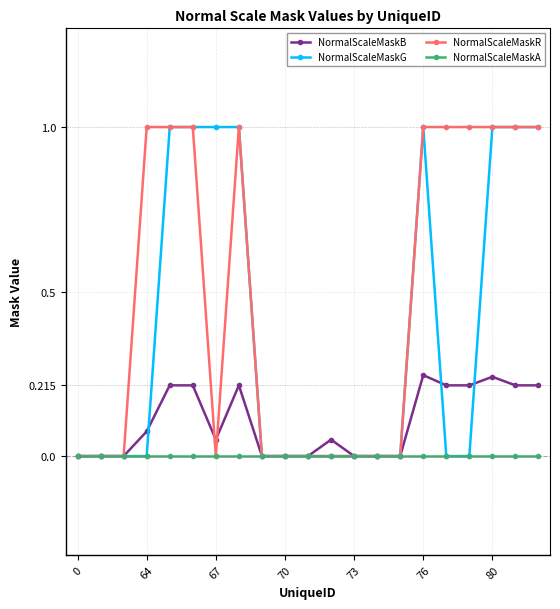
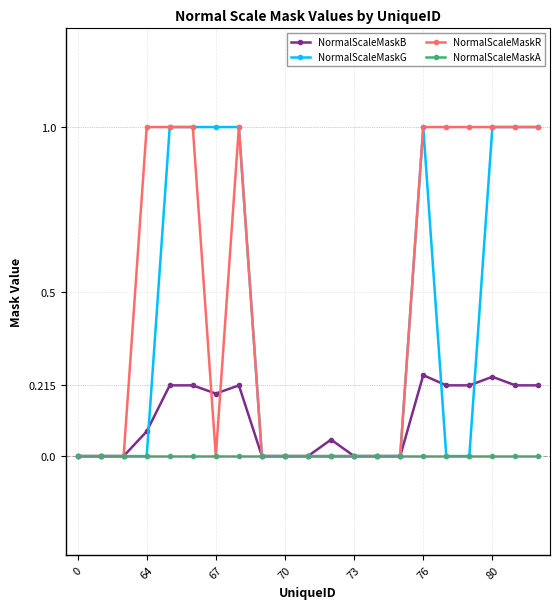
  {
    "NormalScaleMaskB": {
      "64": 0.08,
-     "67": 0.05,
+     "67": 0.19,
      "76": 0.25,
      "80": 0.24
    },
    "NormalScaleMaskG": {
      "67": 1.00
    },
    "NormalScaleMaskR": {
      "64": 1.00
    },
    "NormalScaleMaskA": {
      "76": 0.00,
      "80": 0.00
    }
  }
